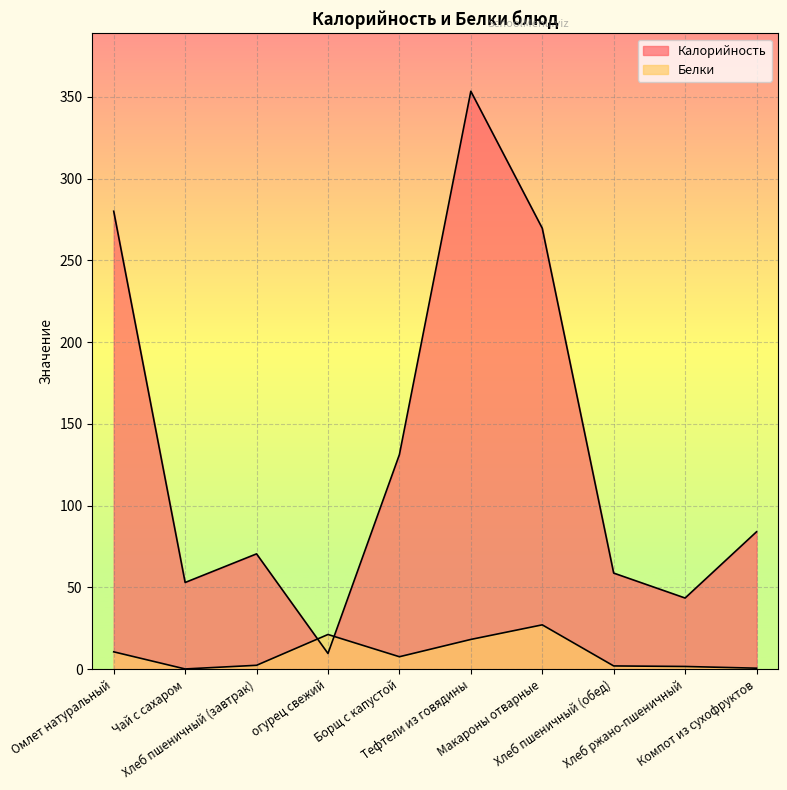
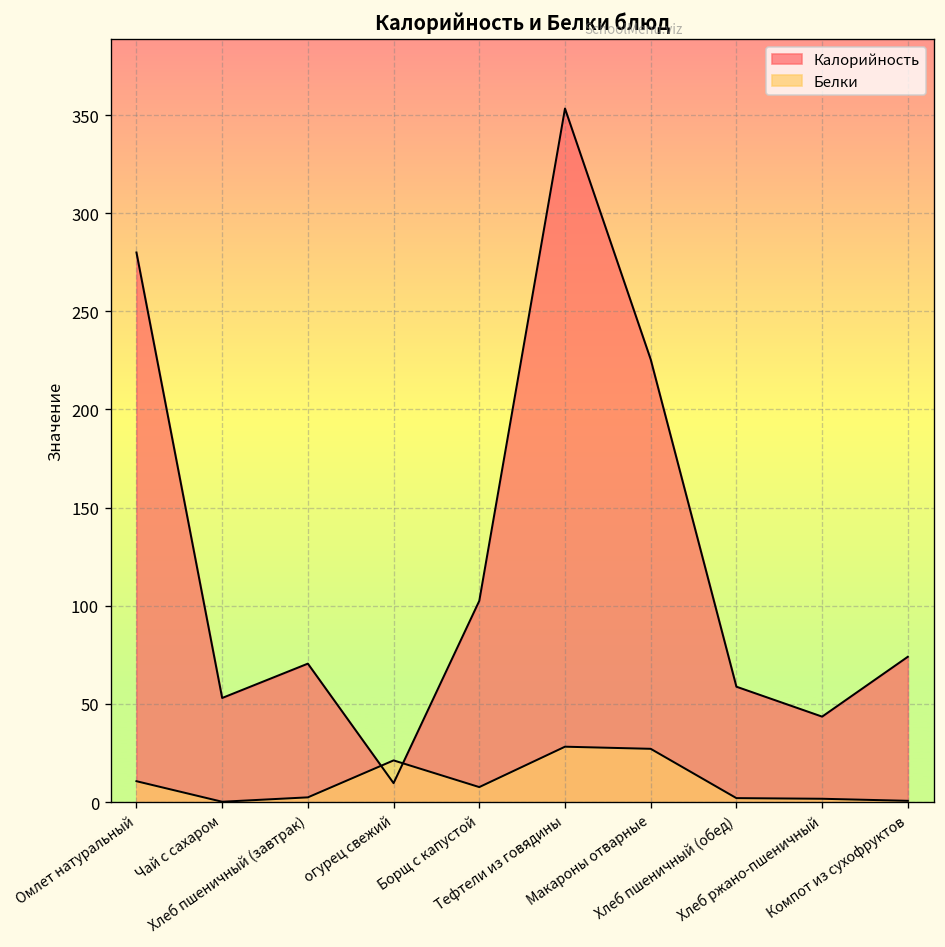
  {
    "Калорийность": {
      "Омлет натуральный": 280,
      "Чай с сахаром": 53,
      "Хлеб пшеничный (завтрак)": 71,
      "огурец свежий": 10,
-     "Борщ с капустой": 131,
+     "Борщ с капустой": 103,
      "Тефтели из говядины": 353,
-     "Макароны отварные": 270,
+     "Макароны отварные": 226,
      "Хлеб пшеничный (обед)": 59,
      "Хлеб ржано-пшеничный": 44,
-     "Компот из сухофруктов": 84
+     "Компот из сухофруктов": 74
    },
    "Белки": {
      "Омлет натуральный": 11,
      "Чай с сахаром": 0,
      "Хлеб пшеничный (завтрак)": 2,
      "огурец свежий": 21,
      "Борщ с капустой": 8,
-     "Тефтели из говядины": 18,
+     "Тефтели из говядины": 28,
      "Макароны отварные": 27,
      "Хлеб пшеничный (обед)": 2,
      "Хлеб ржано-пшеничный": 2,
      "Компот из сухофруктов": 1
    }
  }
